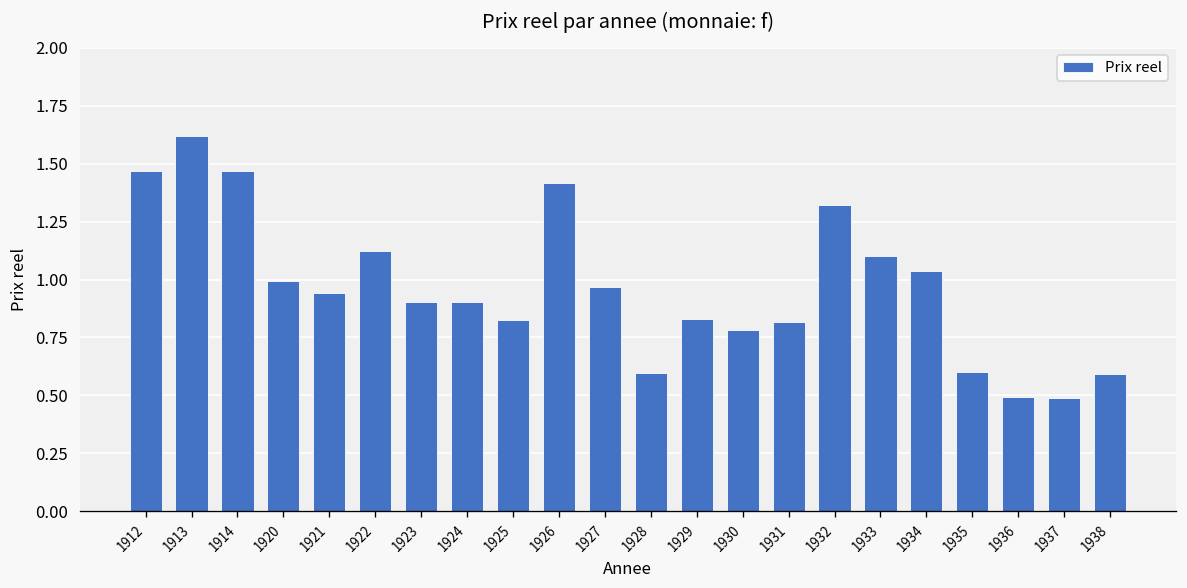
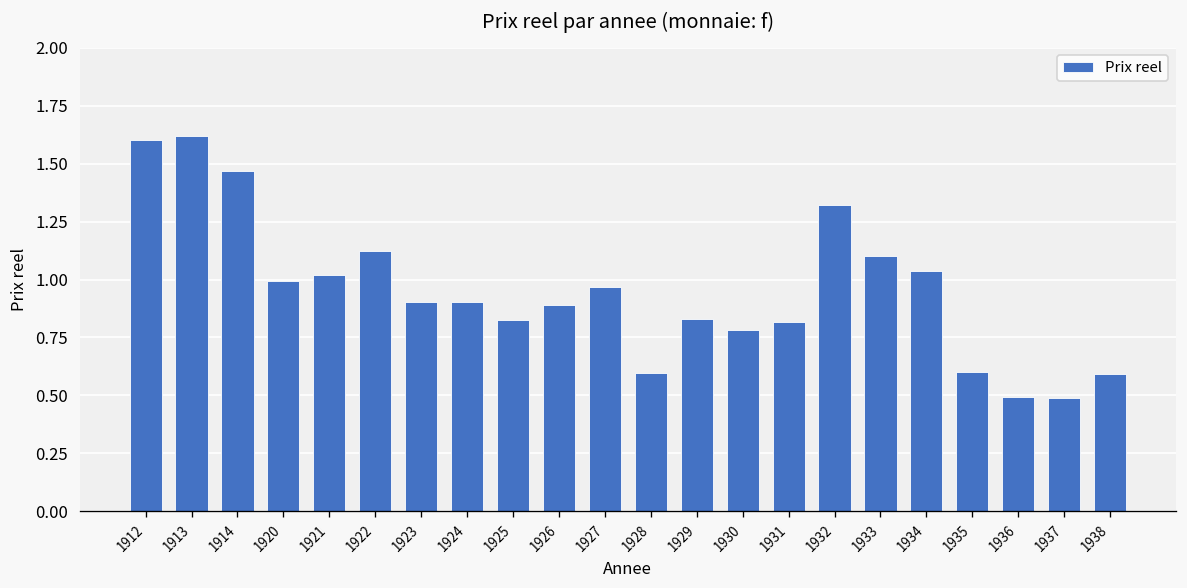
  {
-   "1912": 1.47,
+   "1912": 1.60,
    "1913": 1.62,
    "1914": 1.47,
    "1920": 0.99,
-   "1921": 0.94,
+   "1921": 1.02,
    "1922": 1.12,
    "1923": 0.90,
    "1924": 0.90,
    "1925": 0.83,
-   "1926": 1.42,
+   "1926": 0.89,
    "1927": 0.97,
    "1928": 0.60,
    "1929": 0.83,
    "1930": 0.78,
    "1931": 0.82,
    "1932": 1.32,
    "1933": 1.10,
    "1934": 1.04,
    "1935": 0.60,
    "1936": 0.49,
    "1937": 0.49,
    "1938": 0.59
  }
